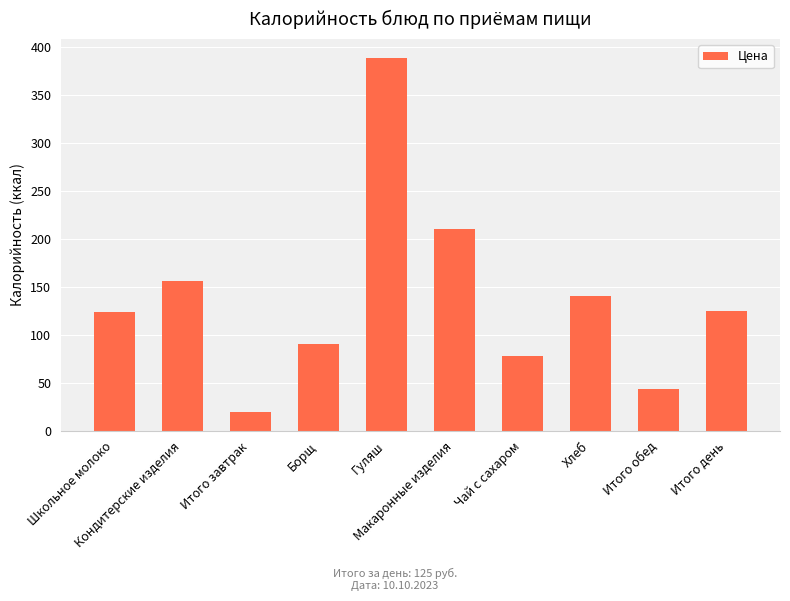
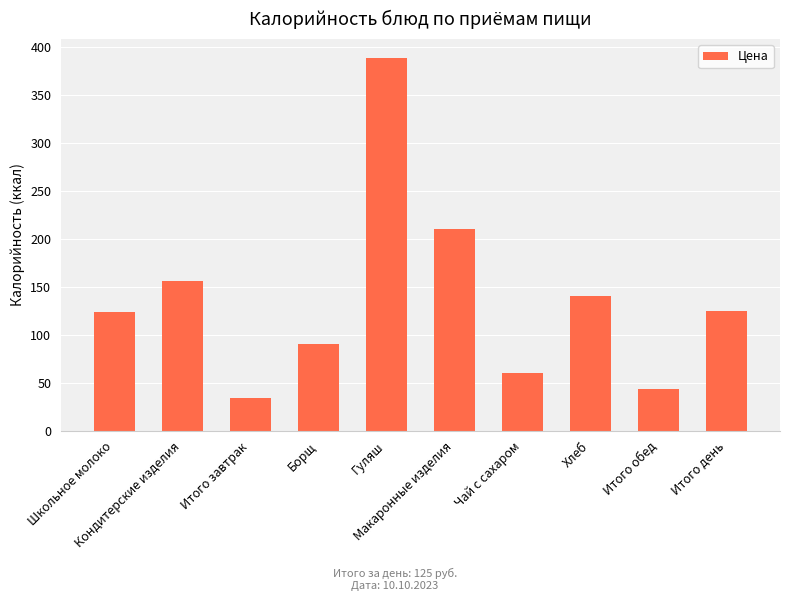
  {
    "Школьное молоко": 120,
    "Кондитерские изделия": 160,
-   "Итого завтрак": 20,
+   "Итого завтрак": 30,
    "Борщ": 90,
    "Гуляш": 390,
    "Макаронные изделия": 210,
-   "Чай с сахаром": 80,
+   "Чай с сахаром": 60,
    "Хлеб": 140,
    "Итого обед": 40,
    "Итого день": 130
  }
